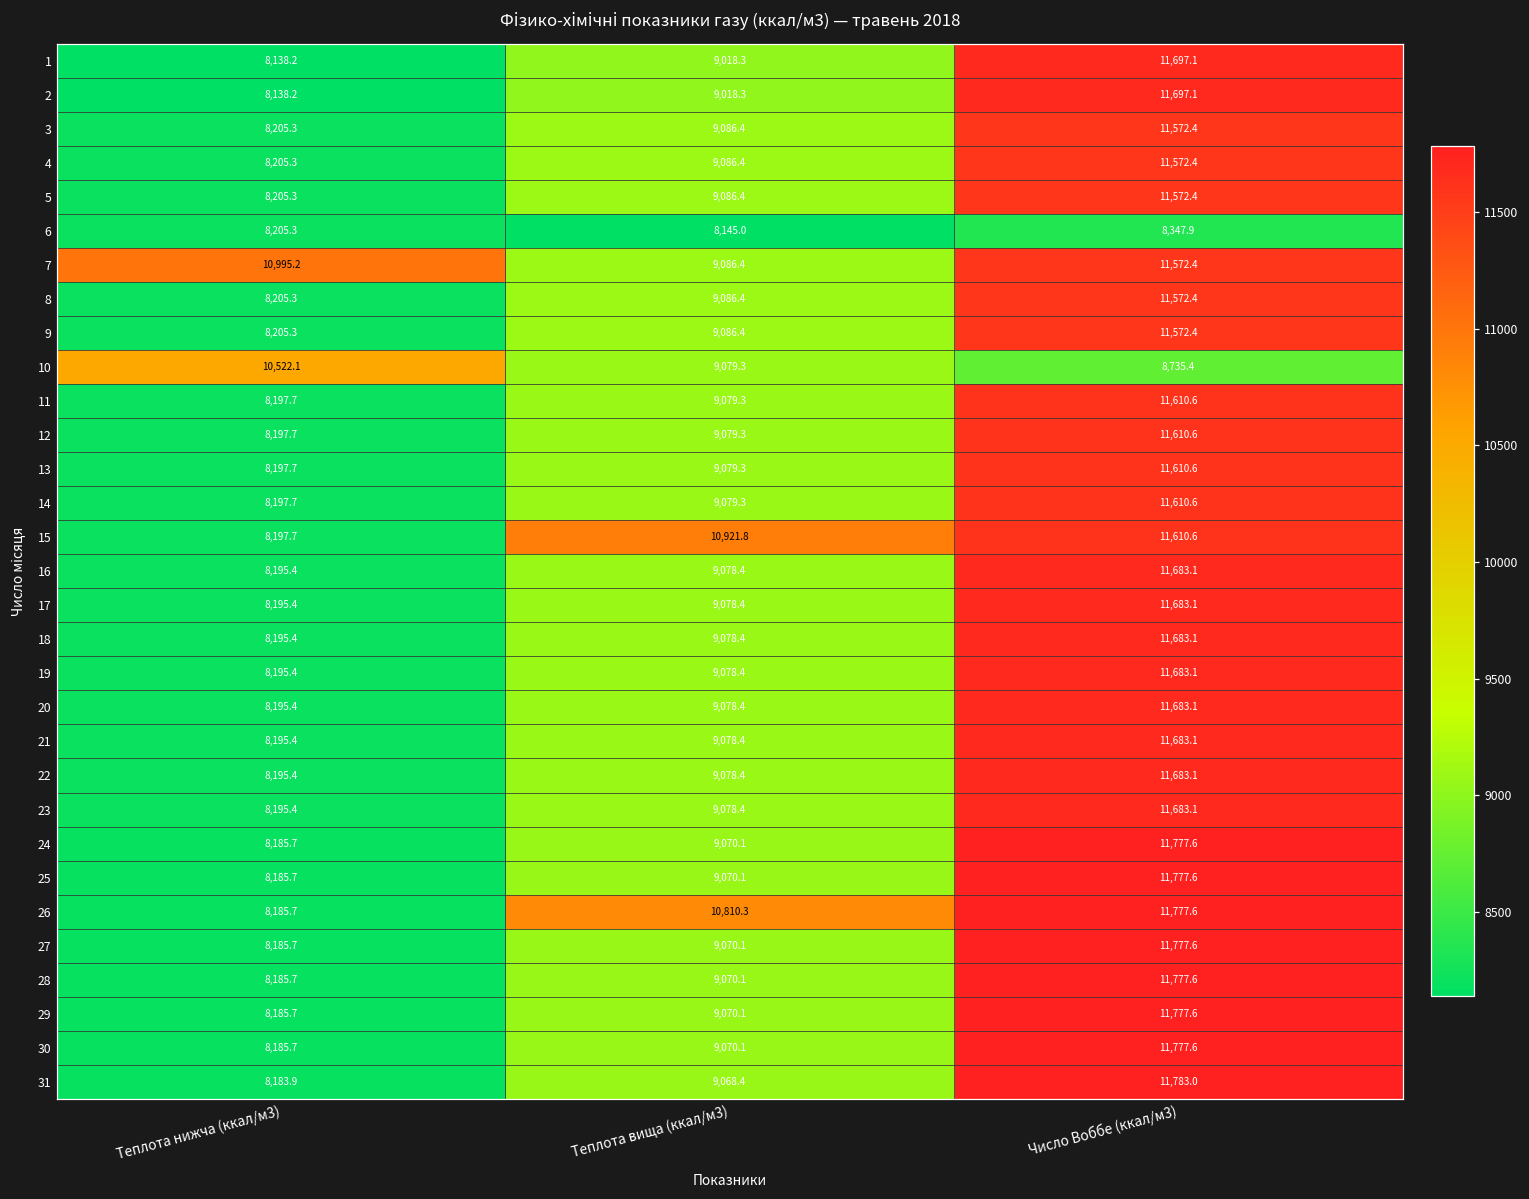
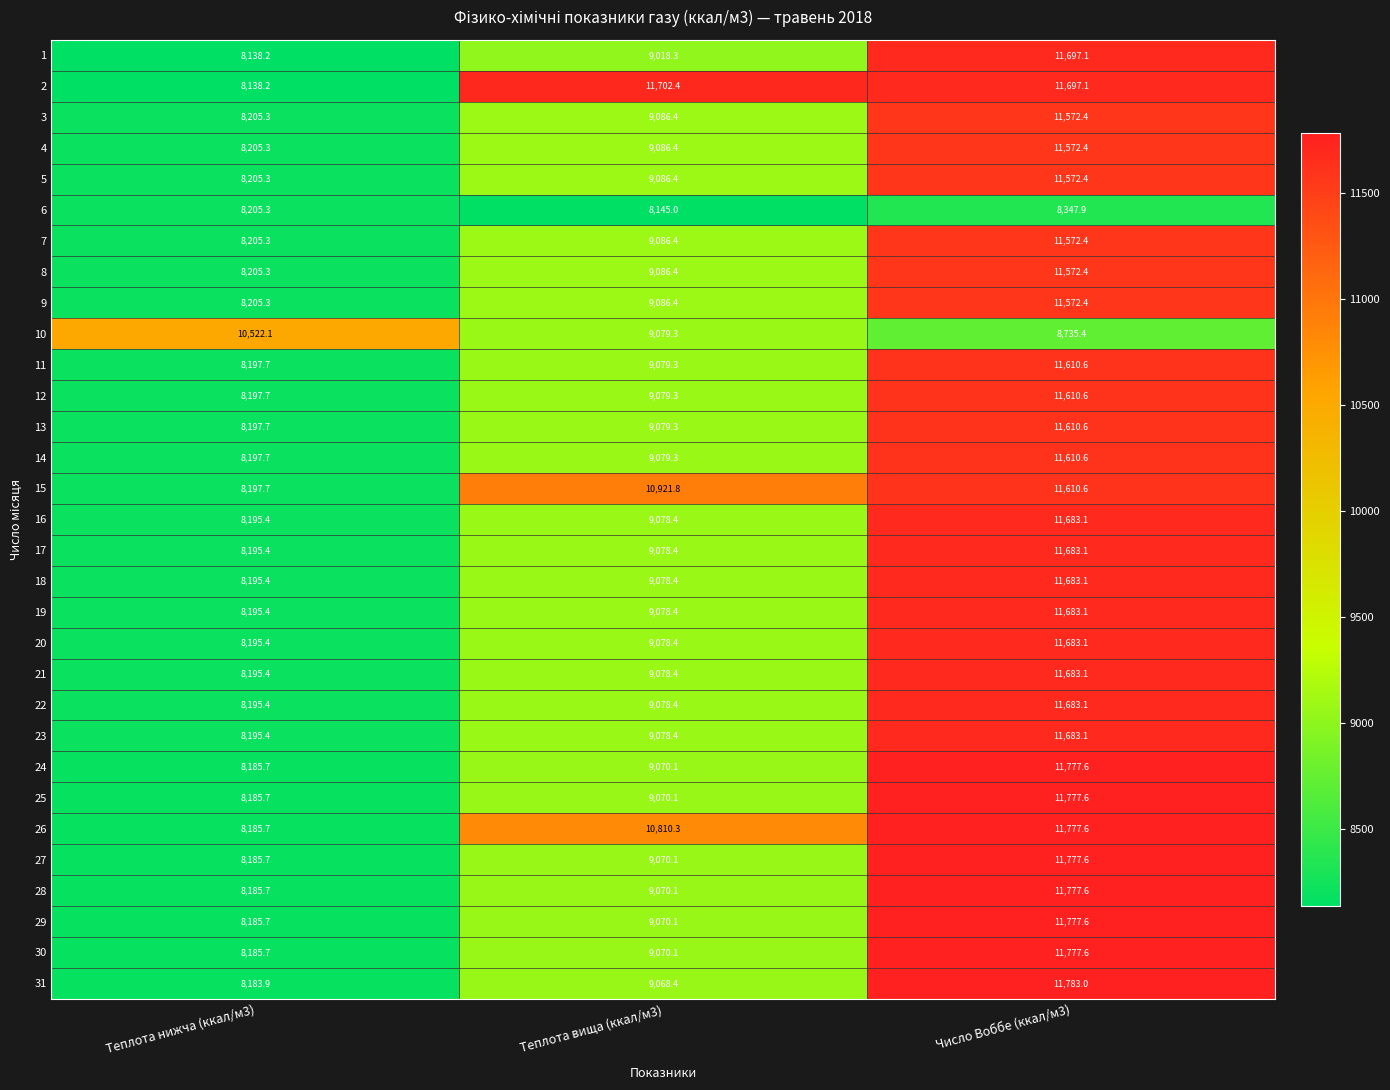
  {
    "1": {
      "Теплота нижча (ккал/м3)": "8,138.2",
      "Теплота вища (ккал/м3)": "9,018.3",
      "Число Воббе (ккал/м3)": "11,697.1"
    },
    "2": {
      "Теплота нижча (ккал/м3)": "8,138.2",
-     "Теплота вища (ккал/м3)": "9,018.3",
+     "Теплота вища (ккал/м3)": "11,702.4",
      "Число Воббе (ккал/м3)": "11,697.1"
    },
    "3": {
      "Теплота нижча (ккал/м3)": "8,205.3",
      "Теплота вища (ккал/м3)": "9,086.4",
      "Число Воббе (ккал/м3)": "11,572.4"
    },
    "4": {
      "Теплота нижча (ккал/м3)": "8,205.3",
      "Теплота вища (ккал/м3)": "9,086.4",
      "Число Воббе (ккал/м3)": "11,572.4"
    },
    "5": {
      "Теплота нижча (ккал/м3)": "8,205.3",
      "Теплота вища (ккал/м3)": "9,086.4",
      "Число Воббе (ккал/м3)": "11,572.4"
    },
    "6": {
      "Теплота нижча (ккал/м3)": "8,205.3",
      "Теплота вища (ккал/м3)": "8,145.0",
      "Число Воббе (ккал/м3)": "8,347.9"
    },
    "7": {
-     "Теплота нижча (ккал/м3)": "10,995.2",
+     "Теплота нижча (ккал/м3)": "8,205.3",
      "Теплота вища (ккал/м3)": "9,086.4",
      "Число Воббе (ккал/м3)": "11,572.4"
    },
    "8": {
      "Теплота нижча (ккал/м3)": "8,205.3",
      "Теплота вища (ккал/м3)": "9,086.4",
      "Число Воббе (ккал/м3)": "11,572.4"
    },
    "9": {
      "Теплота нижча (ккал/м3)": "8,205.3",
      "Теплота вища (ккал/м3)": "9,086.4",
      "Число Воббе (ккал/м3)": "11,572.4"
    },
    "10": {
      "Теплота нижча (ккал/м3)": "10,522.1",
      "Теплота вища (ккал/м3)": "9,079.3",
      "Число Воббе (ккал/м3)": "8,735.4"
    },
    "11": {
      "Теплота нижча (ккал/м3)": "8,197.7",
      "Теплота вища (ккал/м3)": "9,079.3",
      "Число Воббе (ккал/м3)": "11,610.6"
    },
    "12": {
      "Теплота нижча (ккал/м3)": "8,197.7",
      "Теплота вища (ккал/м3)": "9,079.3",
      "Число Воббе (ккал/м3)": "11,610.6"
    },
    "13": {
      "Теплота нижча (ккал/м3)": "8,197.7",
      "Теплота вища (ккал/м3)": "9,079.3",
      "Число Воббе (ккал/м3)": "11,610.6"
    },
    "14": {
      "Теплота нижча (ккал/м3)": "8,197.7",
      "Теплота вища (ккал/м3)": "9,079.3",
      "Число Воббе (ккал/м3)": "11,610.6"
    },
    "15": {
      "Теплота нижча (ккал/м3)": "8,197.7",
      "Теплота вища (ккал/м3)": "10,921.8",
      "Число Воббе (ккал/м3)": "11,610.6"
    },
    "16": {
      "Теплота нижча (ккал/м3)": "8,195.4",
      "Теплота вища (ккал/м3)": "9,078.4",
      "Число Воббе (ккал/м3)": "11,683.1"
    },
    "17": {
      "Теплота нижча (ккал/м3)": "8,195.4",
      "Теплота вища (ккал/м3)": "9,078.4",
      "Число Воббе (ккал/м3)": "11,683.1"
    },
    "18": {
      "Теплота нижча (ккал/м3)": "8,195.4",
      "Теплота вища (ккал/м3)": "9,078.4",
      "Число Воббе (ккал/м3)": "11,683.1"
    },
    "19": {
      "Теплота нижча (ккал/м3)": "8,195.4",
      "Теплота вища (ккал/м3)": "9,078.4",
      "Число Воббе (ккал/м3)": "11,683.1"
    },
    "20": {
      "Теплота нижча (ккал/м3)": "8,195.4",
      "Теплота вища (ккал/м3)": "9,078.4",
      "Число Воббе (ккал/м3)": "11,683.1"
    },
    "21": {
      "Теплота нижча (ккал/м3)": "8,195.4",
      "Теплота вища (ккал/м3)": "9,078.4",
      "Число Воббе (ккал/м3)": "11,683.1"
    },
    "22": {
      "Теплота нижча (ккал/м3)": "8,195.4",
      "Теплота вища (ккал/м3)": "9,078.4",
      "Число Воббе (ккал/м3)": "11,683.1"
    },
    "23": {
      "Теплота нижча (ккал/м3)": "8,195.4",
      "Теплота вища (ккал/м3)": "9,078.4",
      "Число Воббе (ккал/м3)": "11,683.1"
    },
    "24": {
      "Теплота нижча (ккал/м3)": "8,185.7",
      "Теплота вища (ккал/м3)": "9,070.1",
      "Число Воббе (ккал/м3)": "11,777.6"
    },
    "25": {
      "Теплота нижча (ккал/м3)": "8,185.7",
      "Теплота вища (ккал/м3)": "9,070.1",
      "Число Воббе (ккал/м3)": "11,777.6"
    },
    "26": {
      "Теплота нижча (ккал/м3)": "8,185.7",
      "Теплота вища (ккал/м3)": "10,810.3",
      "Число Воббе (ккал/м3)": "11,777.6"
    },
    "27": {
      "Теплота нижча (ккал/м3)": "8,185.7",
      "Теплота вища (ккал/м3)": "9,070.1",
      "Число Воббе (ккал/м3)": "11,777.6"
    },
    "28": {
      "Теплота нижча (ккал/м3)": "8,185.7",
      "Теплота вища (ккал/м3)": "9,070.1",
      "Число Воббе (ккал/м3)": "11,777.6"
    },
    "29": {
      "Теплота нижча (ккал/м3)": "8,185.7",
      "Теплота вища (ккал/м3)": "9,070.1",
      "Число Воббе (ккал/м3)": "11,777.6"
    },
    "30": {
      "Теплота нижча (ккал/м3)": "8,185.7",
      "Теплота вища (ккал/м3)": "9,070.1",
      "Число Воббе (ккал/м3)": "11,777.6"
    },
    "31": {
      "Теплота нижча (ккал/м3)": "8,183.9",
      "Теплота вища (ккал/м3)": "9,068.4",
      "Число Воббе (ккал/м3)": "11,783.0"
    }
  }
